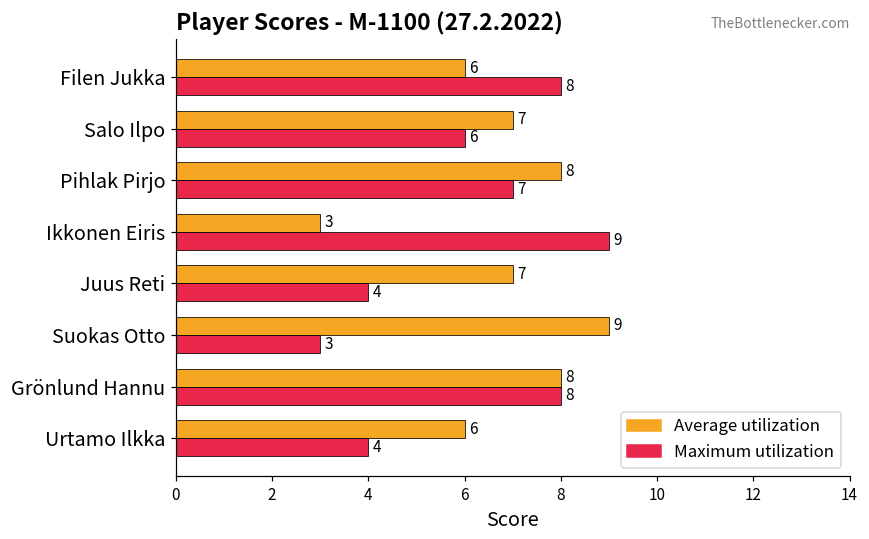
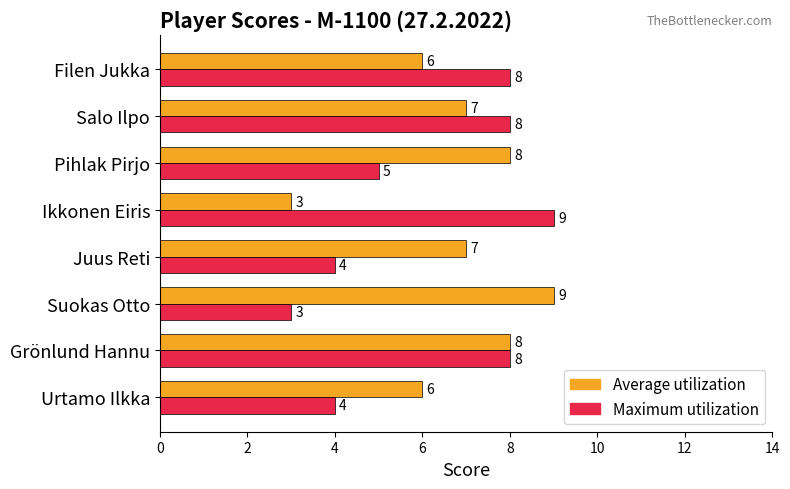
  {
    "Average utilization": {
      "Filen Jukka": 6,
      "Salo Ilpo": 7,
      "Pihlak Pirjo": 8,
      "Ikkonen Eiris": 3,
      "Juus Reti": 7,
      "Suokas Otto": 9,
      "Grönlund Hannu": 8,
      "Urtamo Ilkka": 6
    },
    "Maximum utilization": {
      "Filen Jukka": 8,
-     "Salo Ilpo": 6,
-     "Pihlak Pirjo": 7,
+     "Salo Ilpo": 8,
+     "Pihlak Pirjo": 5,
      "Ikkonen Eiris": 9,
      "Juus Reti": 4,
      "Suokas Otto": 3,
      "Grönlund Hannu": 8,
      "Urtamo Ilkka": 4
    }
  }
